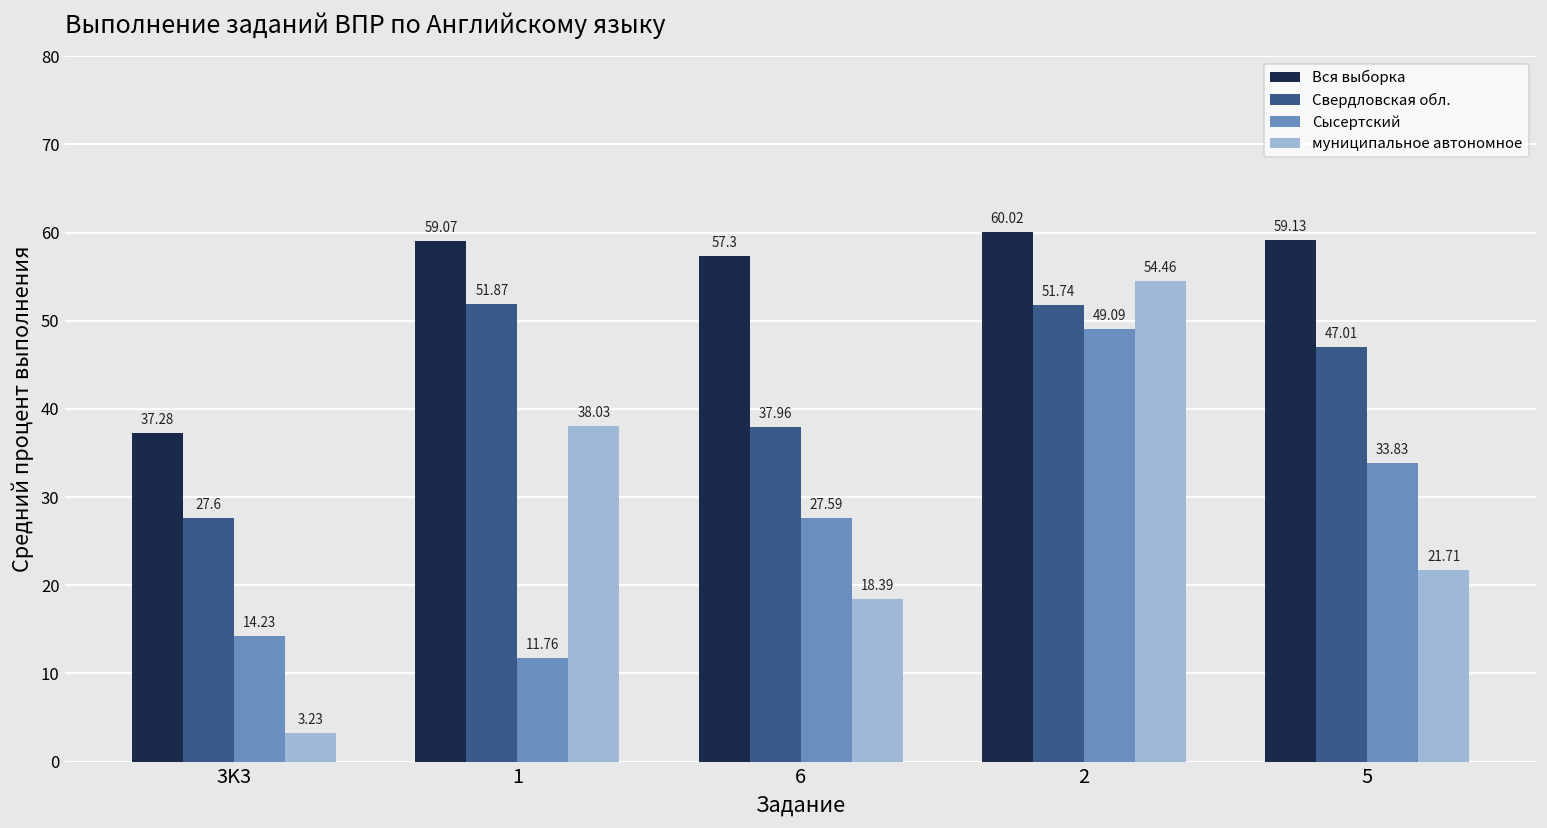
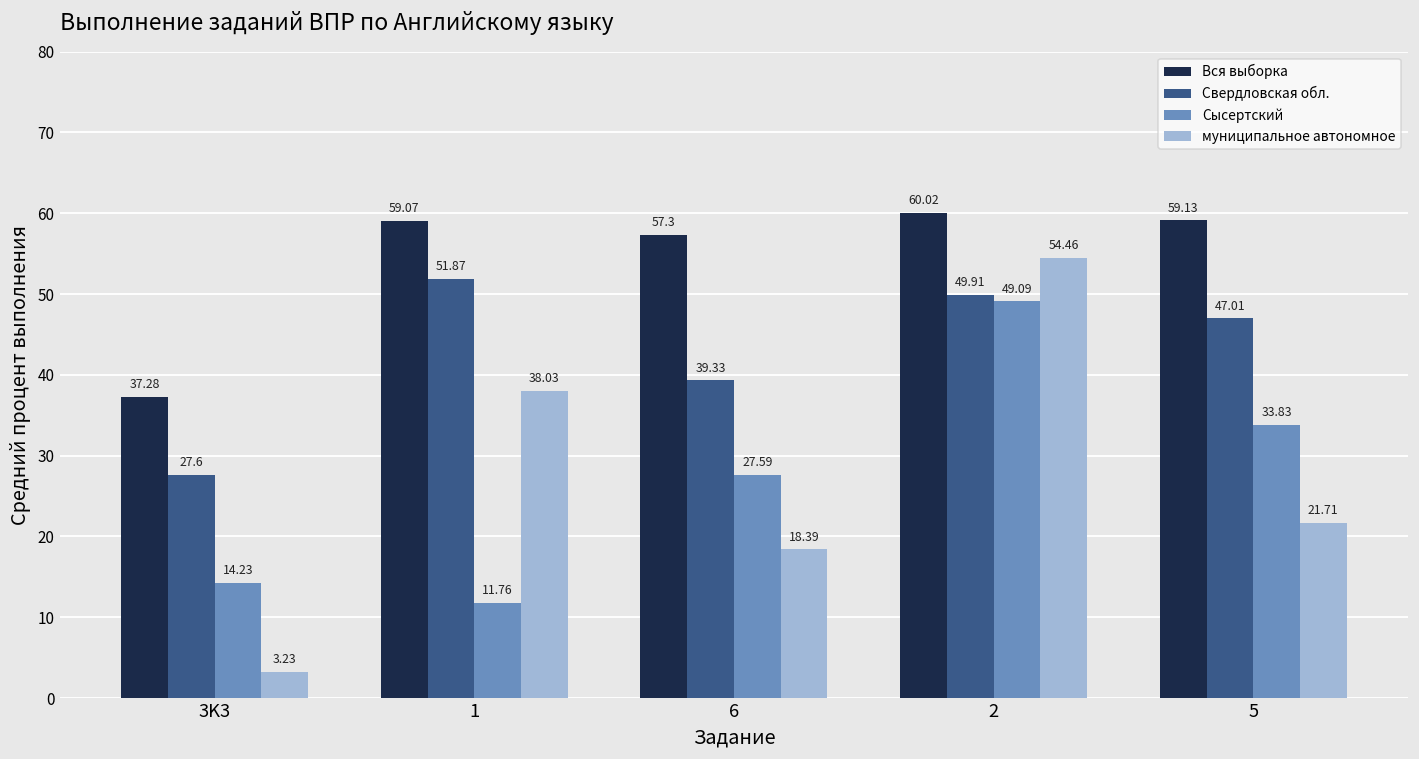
  {
    "Вся выборка": {
      "3K3": 37.28,
      "1": 59.07,
      "6": 57.3,
      "2": 60.02,
      "5": 59.13
    },
    "Свердловская обл.": {
      "3K3": 27.6,
      "1": 51.87,
-     "6": 37.96,
-     "2": 51.74,
+     "6": 39.33,
+     "2": 49.91,
      "5": 47.01
    },
    "Сысертский": {
      "3K3": 14.23,
      "1": 11.76,
      "6": 27.59,
      "2": 49.09,
      "5": 33.83
    },
    "муниципальное автономное": {
      "3K3": 3.23,
      "1": 38.03,
      "6": 18.39,
      "2": 54.46,
      "5": 21.71
    }
  }
